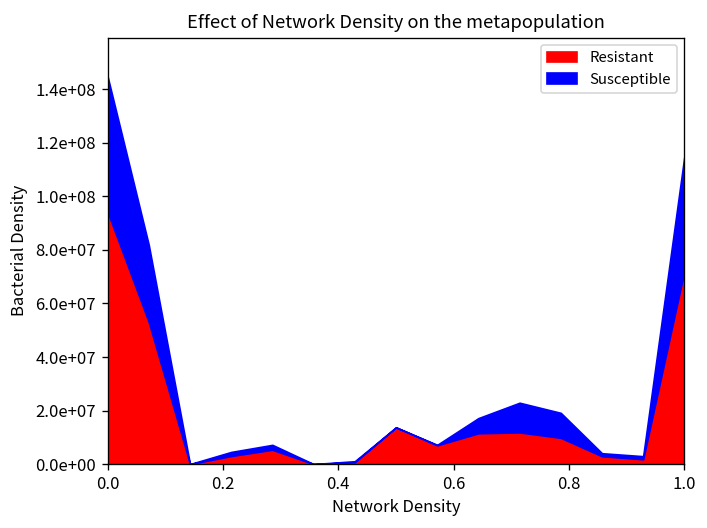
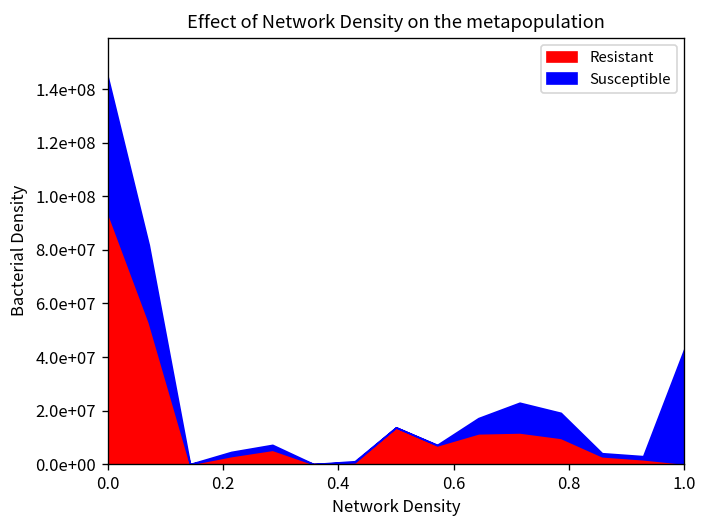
  {
    "Resistant": {
-     "1.0": 72000000
+     "1.0": 0
    },
    "Susceptible": {
      "0.0": 51000000,
      "1.0": 43000000
    }
  }
